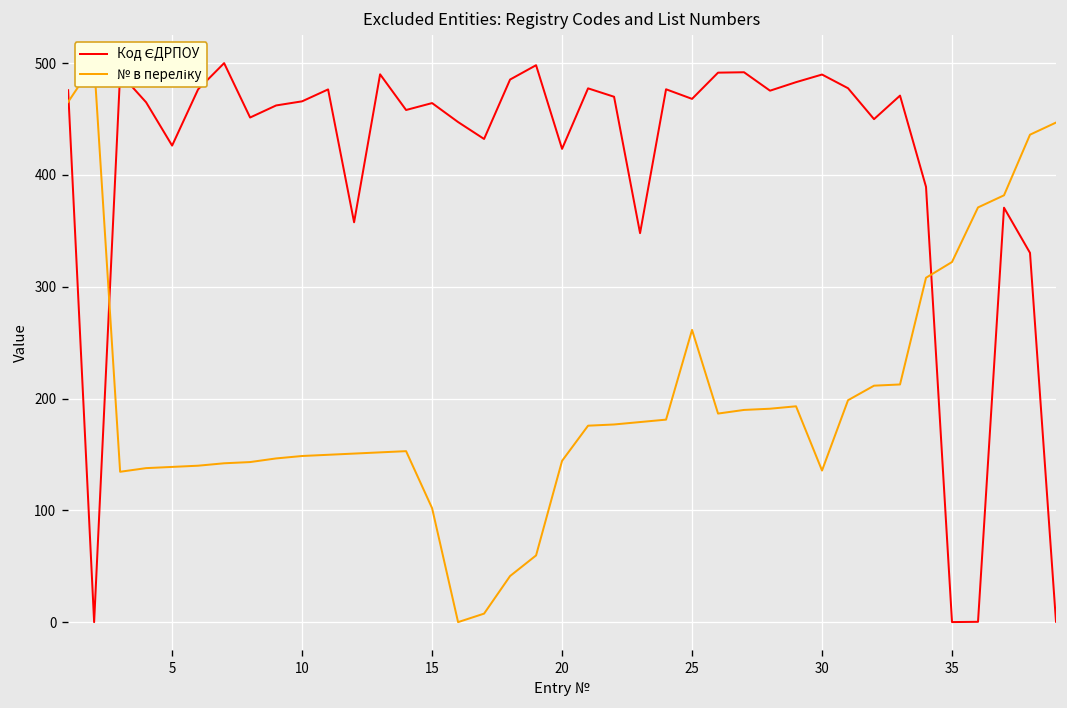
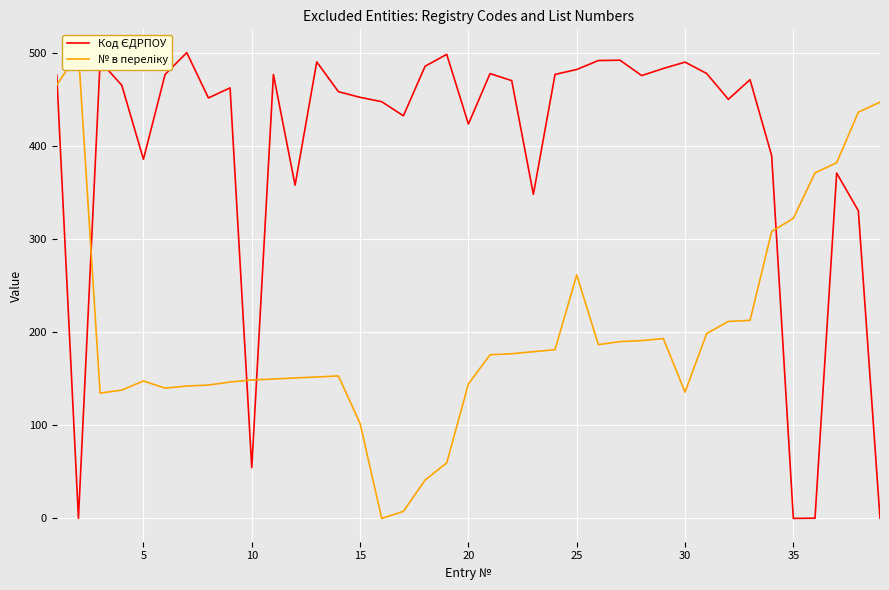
  {
    "Код ЄДРПОУ": {
-     "5": 430,
-     "10": 470,
-     "15": 460,
+     "5": 390,
+     "10": 50,
+     "15": 450,
      "20": 420,
-     "25": 470,
+     "25": 480,
      "30": 490,
      "35": 0
    },
    "№ в переліку": {
-     "5": 140,
+     "5": 150,
      "10": 150,
      "15": 100,
      "20": 140,
      "25": 260,
      "30": 140,
      "35": 320
    }
  }
